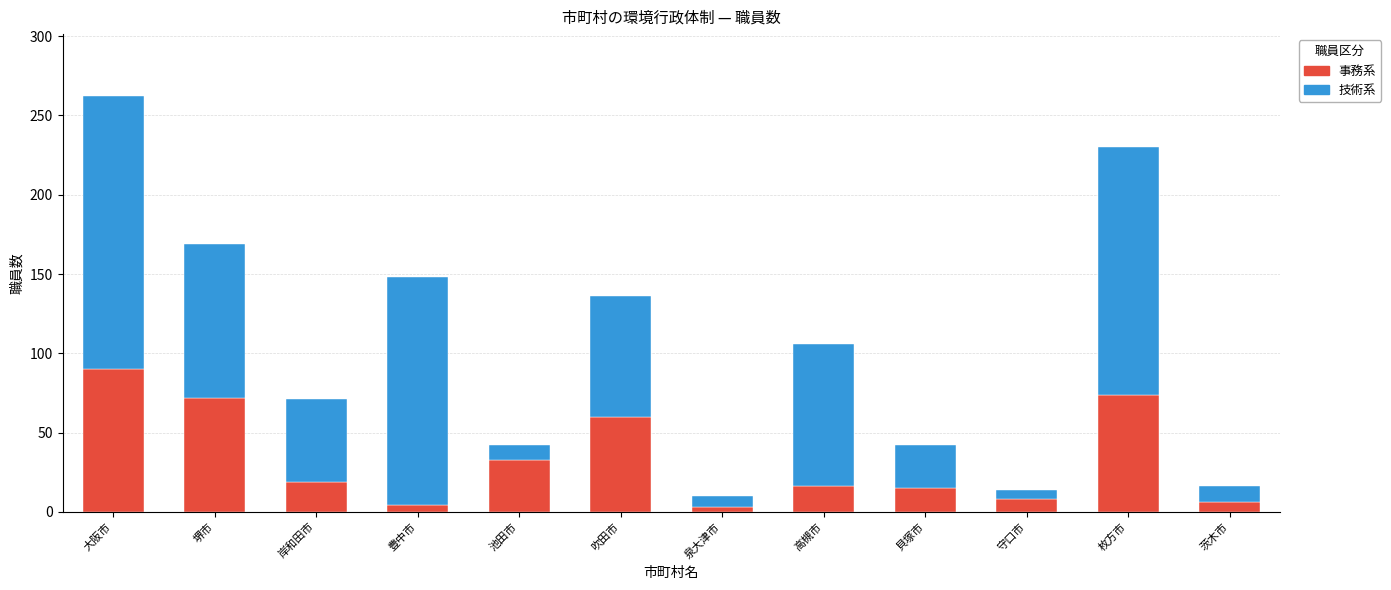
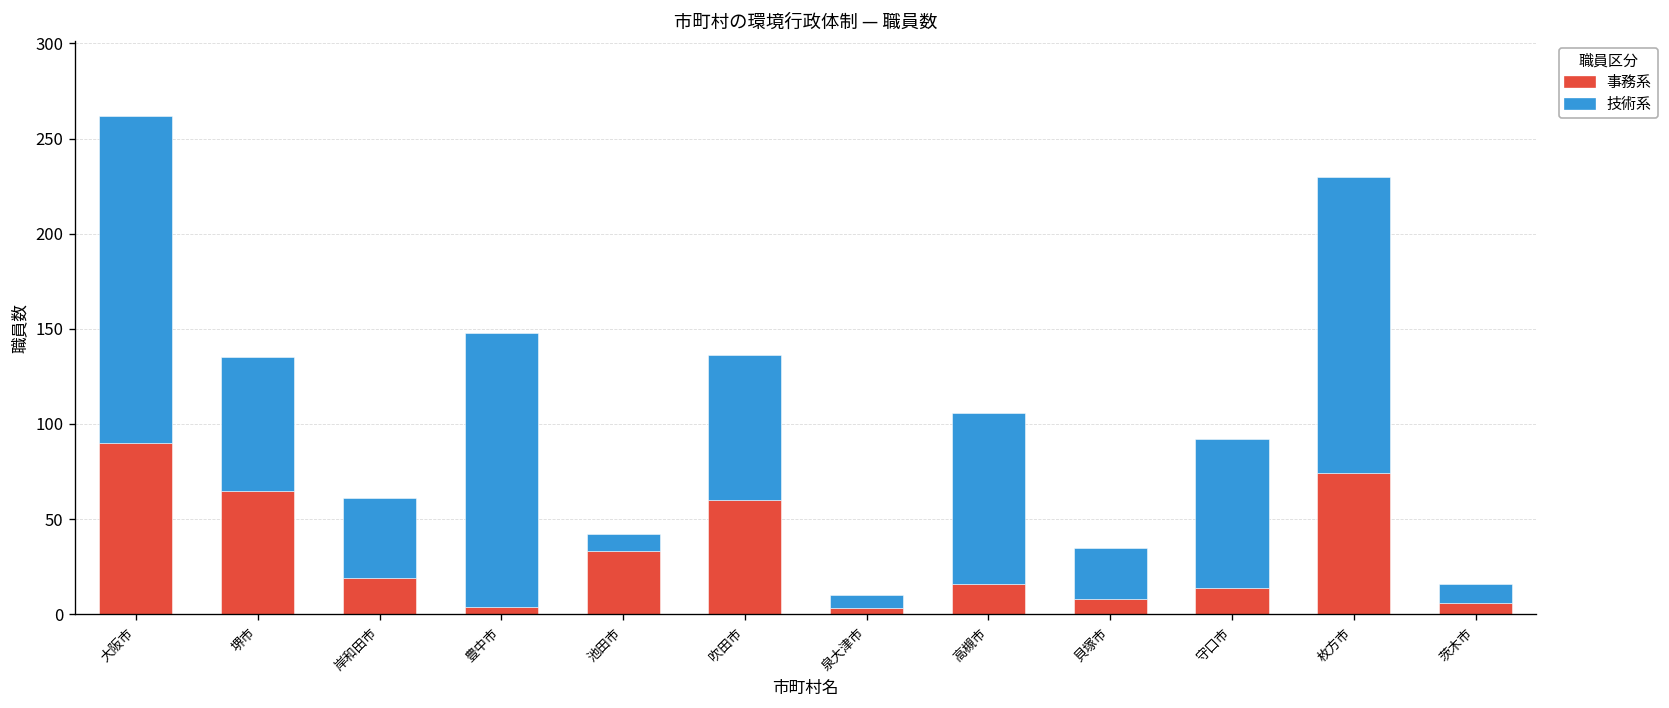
  {
    "事務系": {
      "大阪市": 90,
-     "堺市": 72,
+     "堺市": 65,
      "岸和田市": 19,
      "豊中市": 4,
      "池田市": 33,
      "吹田市": 60,
      "泉大津市": 3,
      "高槻市": 16,
-     "貝塚市": 15,
-     "守口市": 8,
+     "貝塚市": 8,
+     "守口市": 14,
      "枚方市": 74,
      "茨木市": 6
    },
    "技術系": {
      "大阪市": 172,
-     "堺市": 97,
-     "岸和田市": 52,
+     "堺市": 70,
+     "岸和田市": 42,
      "豊中市": 144,
      "池田市": 9,
      "吹田市": 76,
      "泉大津市": 7,
      "高槻市": 90,
      "貝塚市": 27,
-     "守口市": 6,
+     "守口市": 78,
      "枚方市": 156,
      "茨木市": 10
    }
  }
